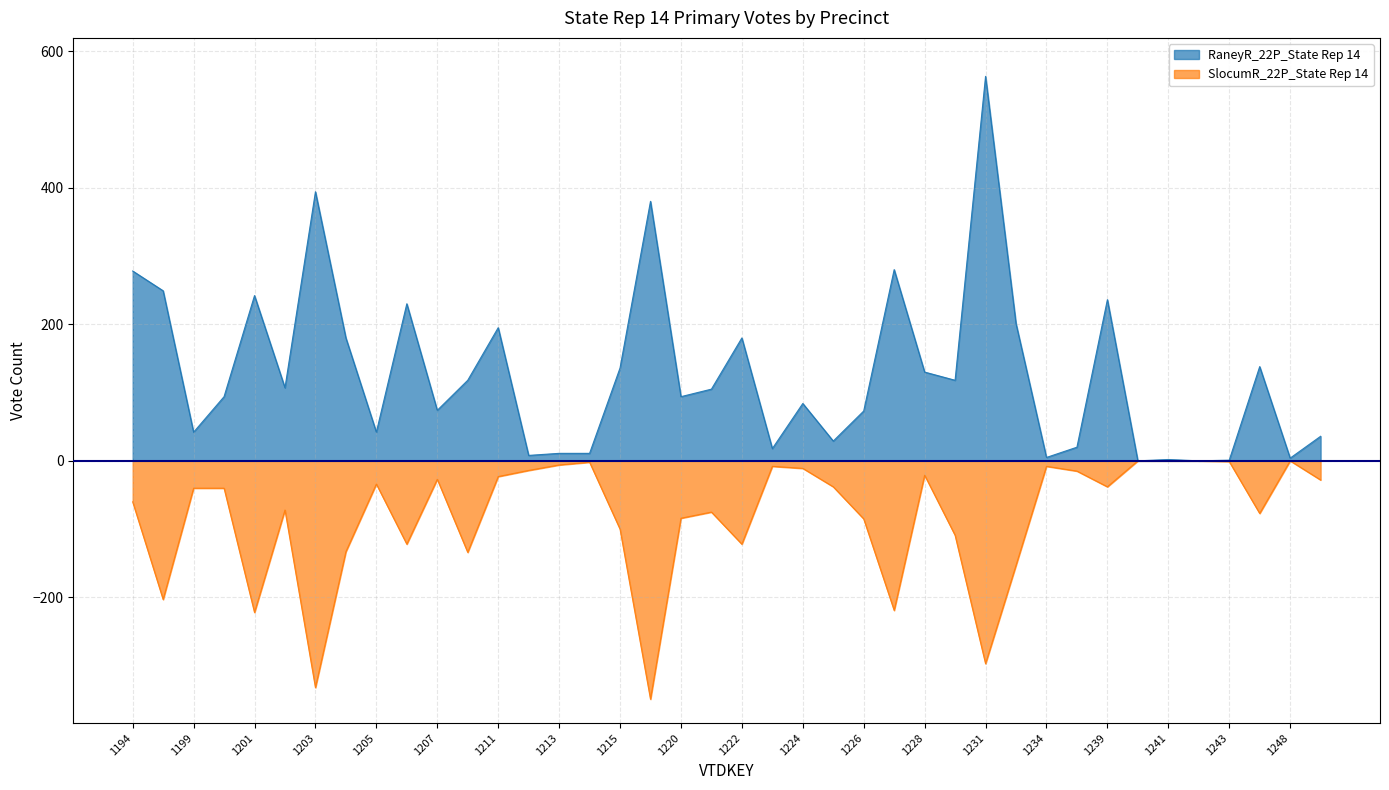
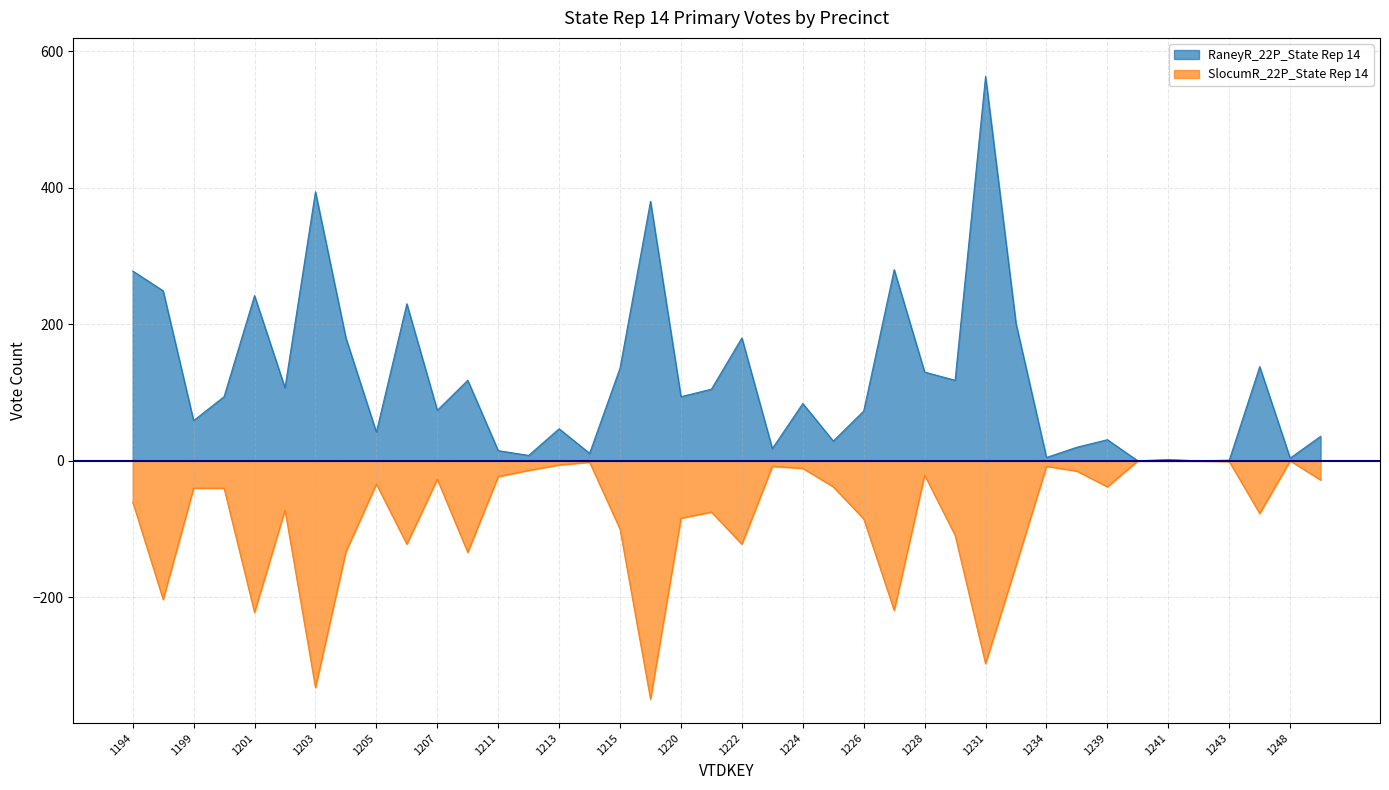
  {
    "RaneyR_22P_State Rep 14": {
      "1194": 280,
-     "1199": 40,
+     "1199": 60,
      "1201": 240,
      "1203": 390,
      "1205": 40,
      "1207": 70,
-     "1211": 200,
-     "1213": 10,
+     "1211": 20,
+     "1213": 50,
      "1215": 140,
      "1220": 90,
      "1222": 180,
      "1224": 80,
      "1226": 70,
      "1228": 130,
      "1231": 560,
      "1234": 10,
-     "1239": 240,
+     "1239": 30,
      "1248": 0
    }
  }
